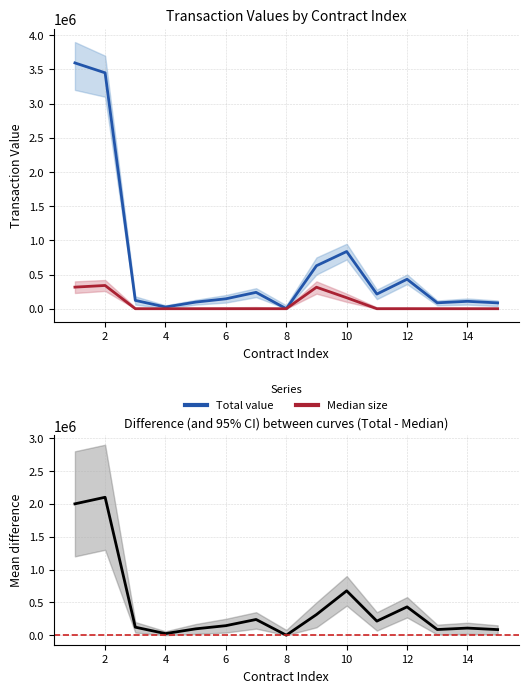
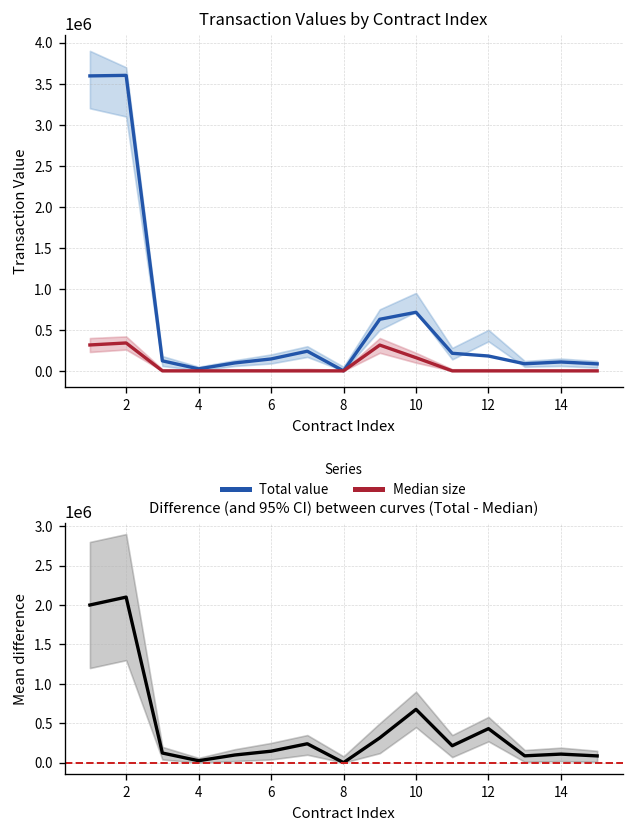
  {
    "Transaction Values by Contract Index": {
      "Total value": {
-       "2": 3500000,
+       "2": 3600000,
        "6": 100000,
-       "10": 800000,
-       "12": 400000,
+       "10": 700000,
+       "12": 200000,
        "14": 100000
      },
      "Median size": {
        "2": 300000,
        "10": 200000
      }
    }
  }
